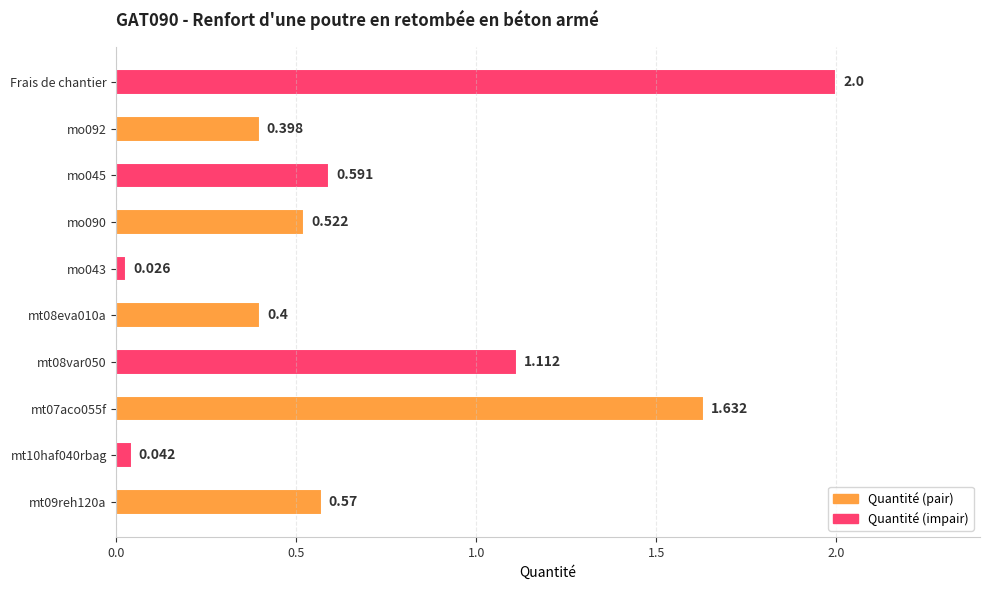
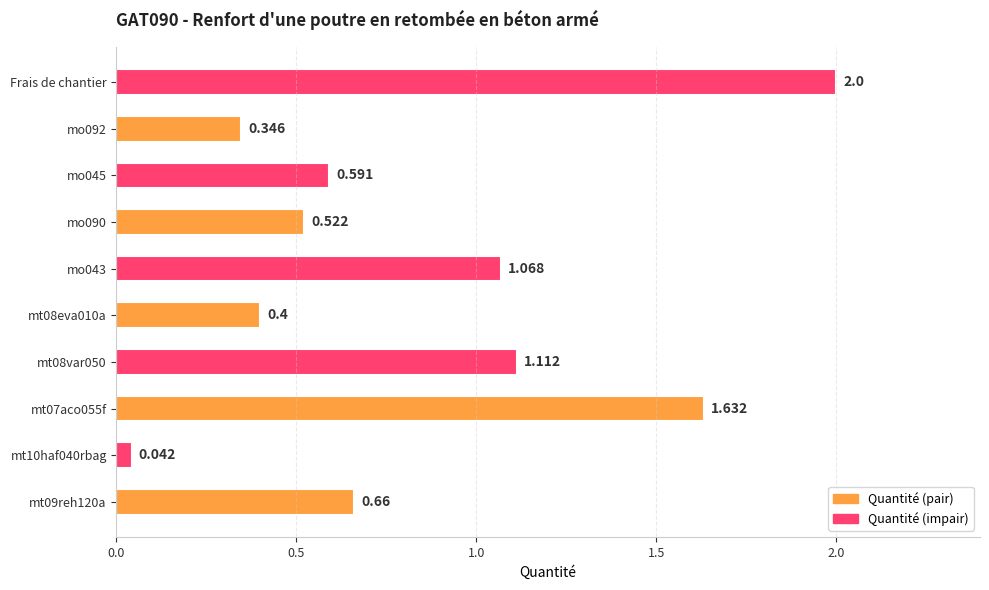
  {
    "Frais de chantier": 2.0,
-   "mo092": 0.398,
+   "mo092": 0.346,
    "mo045": 0.591,
    "mo090": 0.522,
-   "mo043": 0.026,
+   "mo043": 1.068,
    "mt08eva010a": 0.4,
    "mt08var050": 1.112,
    "mt07aco055f": 1.632,
    "mt10haf040rbag": 0.042,
-   "mt09reh120a": 0.57
+   "mt09reh120a": 0.66
  }
